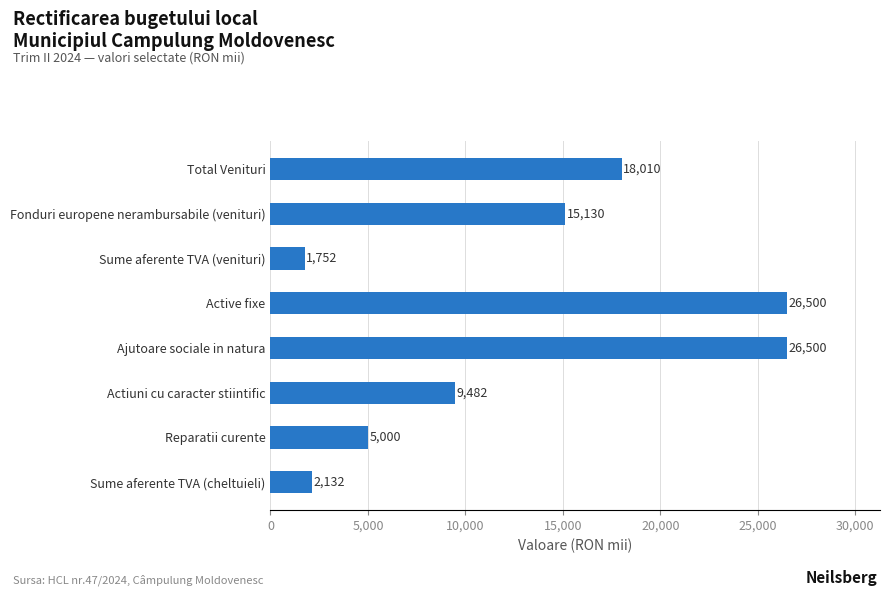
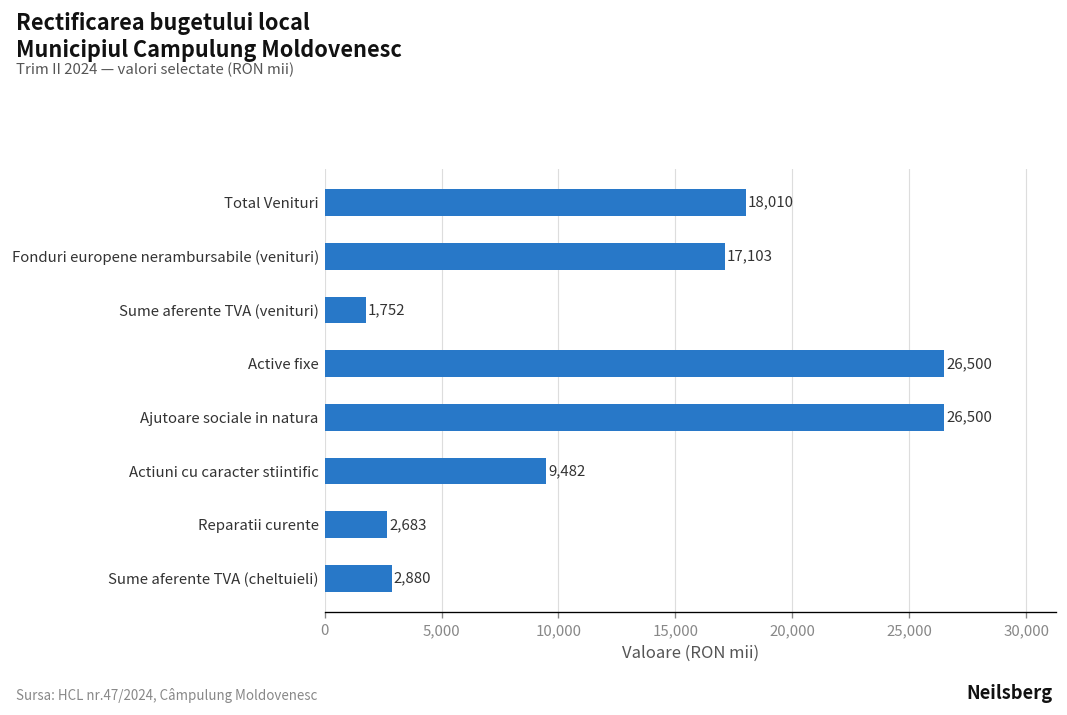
  {
    "Total Venituri": "18,010",
-   "Fonduri europene nerambursabile (venituri)": "15,130",
+   "Fonduri europene nerambursabile (venituri)": "17,103",
    "Sume aferente TVA (venituri)": "1,752",
    "Active fixe": "26,500",
    "Ajutoare sociale in natura": "26,500",
    "Actiuni cu caracter stiintific": "9,482",
-   "Reparatii curente": "5,000",
-   "Sume aferente TVA (cheltuieli)": "2,132"
+   "Reparatii curente": "2,683",
+   "Sume aferente TVA (cheltuieli)": "2,880"
  }
